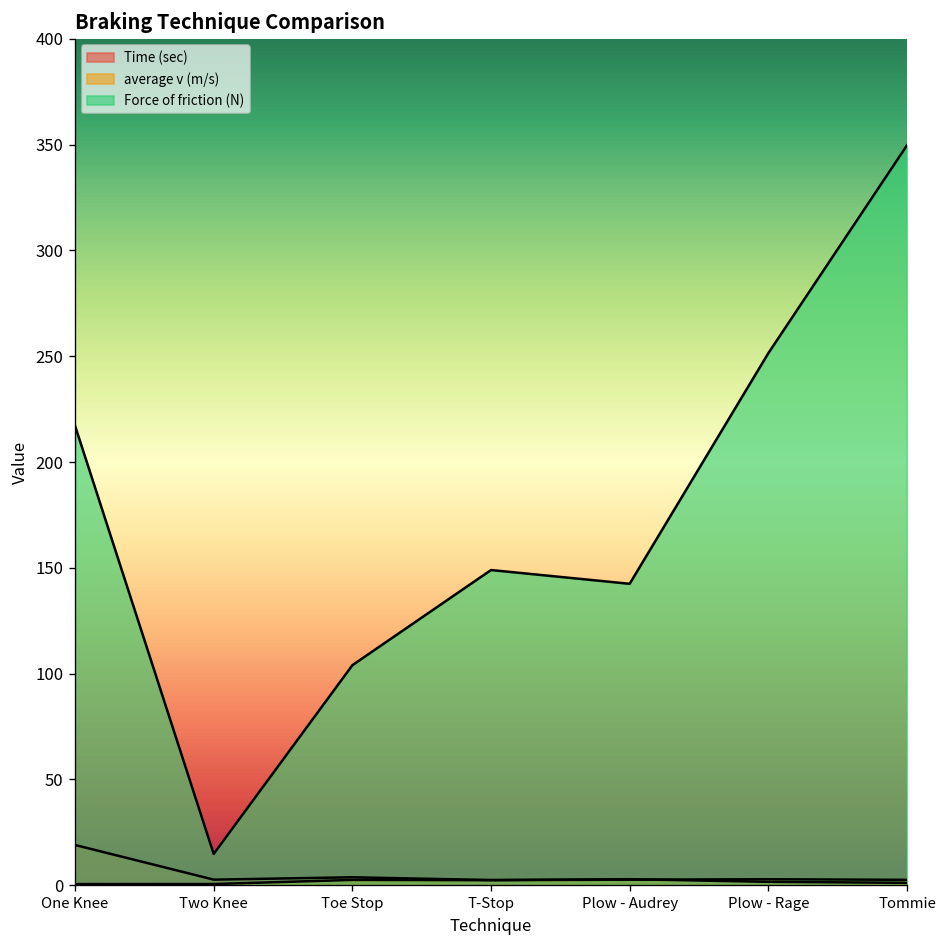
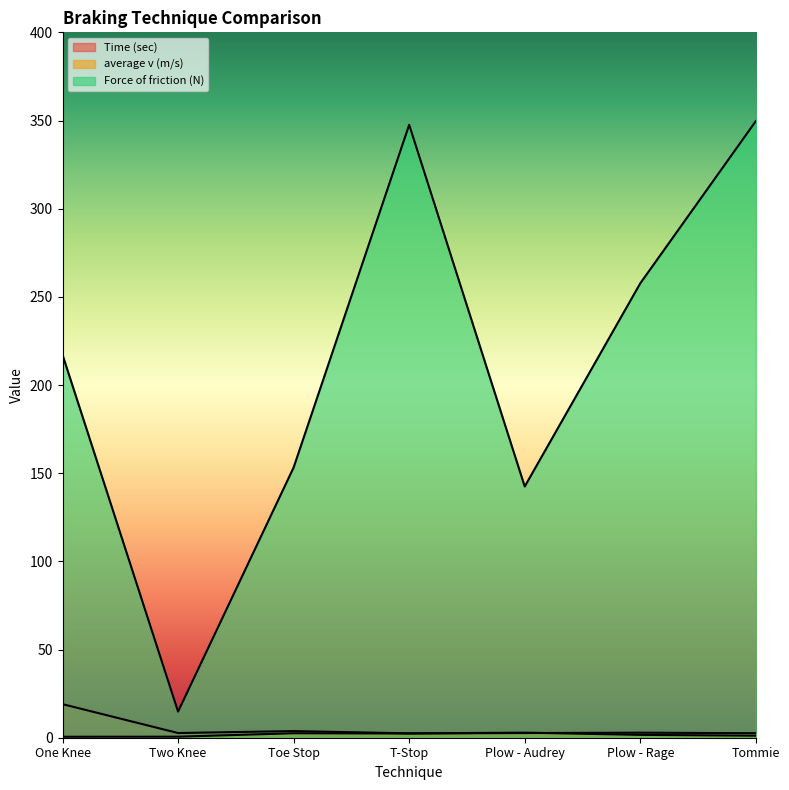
  {
    "Time (sec)": {
      "One Knee": 19,
      "Two Knee": 3
    },
    "average v (m/s)": {
      "One Knee": 1,
      "Two Knee": 1
    },
    "Force of friction (N)": {
      "One Knee": 217,
      "Two Knee": 15,
-     "Toe Stop": 104,
-     "T-Stop": 149,
+     "Toe Stop": 153,
+     "T-Stop": 348,
      "Plow - Audrey": 142,
-     "Plow - Rage": 251,
+     "Plow - Rage": 258,
      "Tommie": 350
    }
  }
